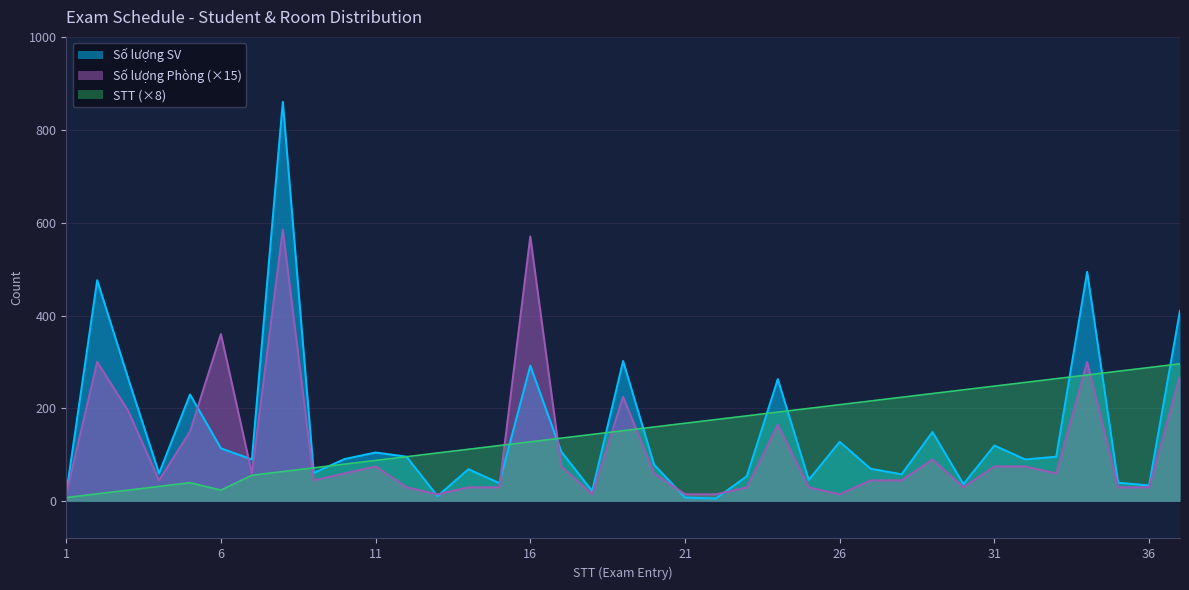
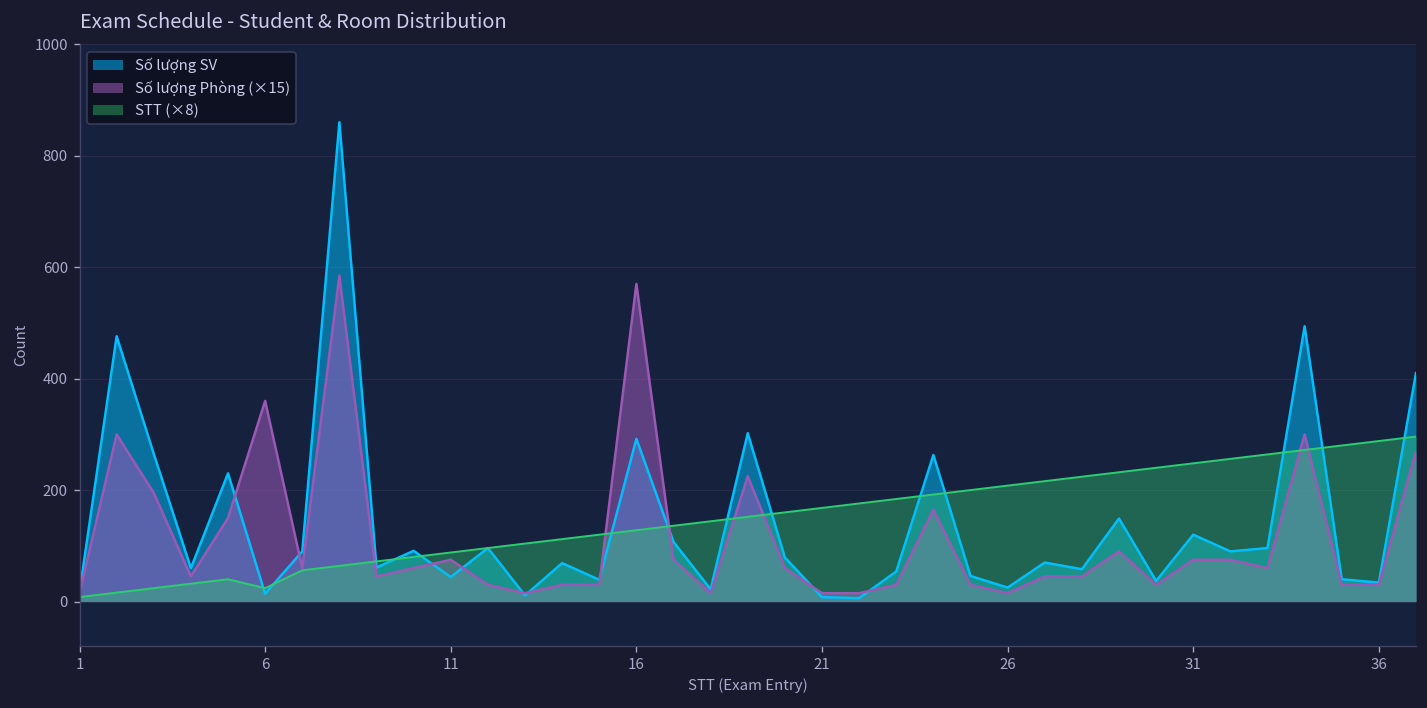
  {
    "Số lượng SV": {
-     "6": 110,
-     "11": 110,
+     "6": 10,
+     "11": 40,
      "16": 290,
      "21": 10,
-     "26": 130,
+     "26": 30,
      "31": 120
    },
    "Số lượng Phòng (×15)": {
      "6": 360,
      "11": 80,
      "16": 570,
      "21": 20,
      "26": 20,
      "31": 80
    },
    "STT (×8)": {
      "1": 10,
      "6": 20,
      "11": 90,
      "16": 130,
      "21": 170,
      "26": 210,
      "31": 250,
      "36": 290
    }
  }
